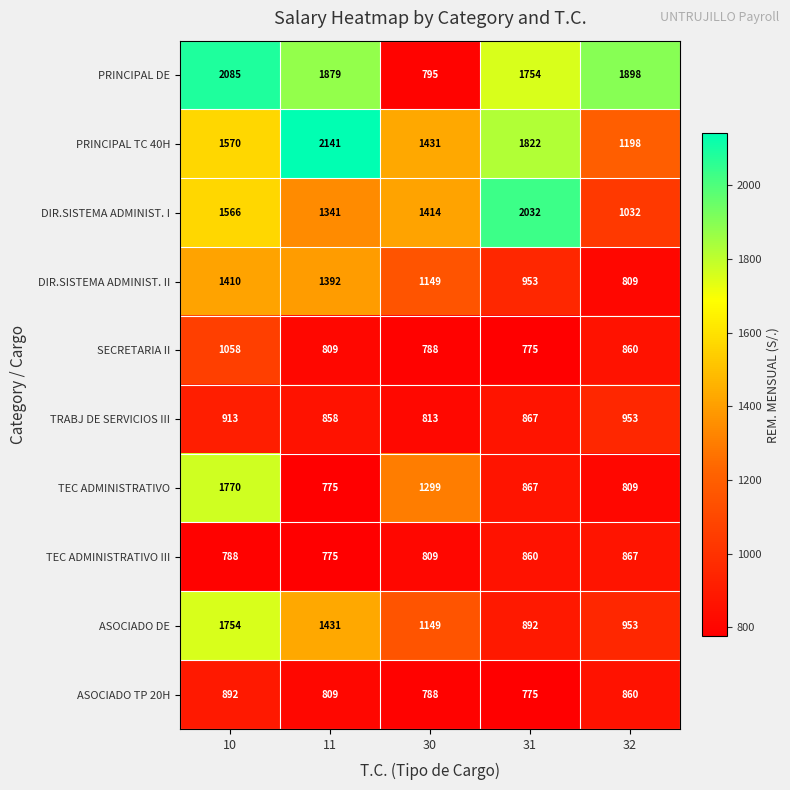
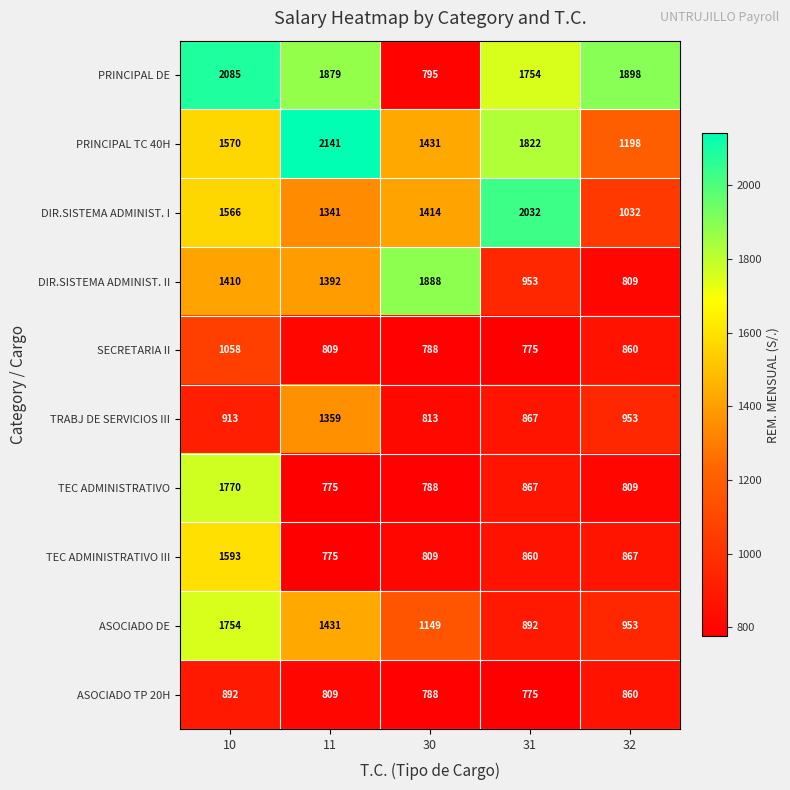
  {
    "PRINCIPAL DE": {
      "10": 2085,
      "11": 1879,
      "30": 795,
      "31": 1754,
      "32": 1898
    },
    "PRINCIPAL TC 40H": {
      "10": 1570,
      "11": 2141,
      "30": 1431,
      "31": 1822,
      "32": 1198
    },
    "DIR.SISTEMA ADMINIST. I": {
      "10": 1566,
      "11": 1341,
      "30": 1414,
      "31": 2032,
      "32": 1032
    },
    "DIR.SISTEMA ADMINIST. II": {
      "10": 1410,
      "11": 1392,
-     "30": 1149,
+     "30": 1888,
      "31": 953,
      "32": 809
    },
    "SECRETARIA II": {
      "10": 1058,
      "11": 809,
      "30": 788,
      "31": 775,
      "32": 860
    },
    "TRABJ DE SERVICIOS III": {
      "10": 913,
-     "11": 858,
+     "11": 1359,
      "30": 813,
      "31": 867,
      "32": 953
    },
    "TEC ADMINISTRATIVO": {
      "10": 1770,
      "11": 775,
-     "30": 1299,
+     "30": 788,
      "31": 867,
      "32": 809
    },
    "TEC ADMINISTRATIVO III": {
-     "10": 788,
+     "10": 1593,
      "11": 775,
      "30": 809,
      "31": 860,
      "32": 867
    },
    "ASOCIADO DE": {
      "10": 1754,
      "11": 1431,
      "30": 1149,
      "31": 892,
      "32": 953
    },
    "ASOCIADO TP 20H": {
      "10": 892,
      "11": 809,
      "30": 788,
      "31": 775,
      "32": 860
    }
  }
